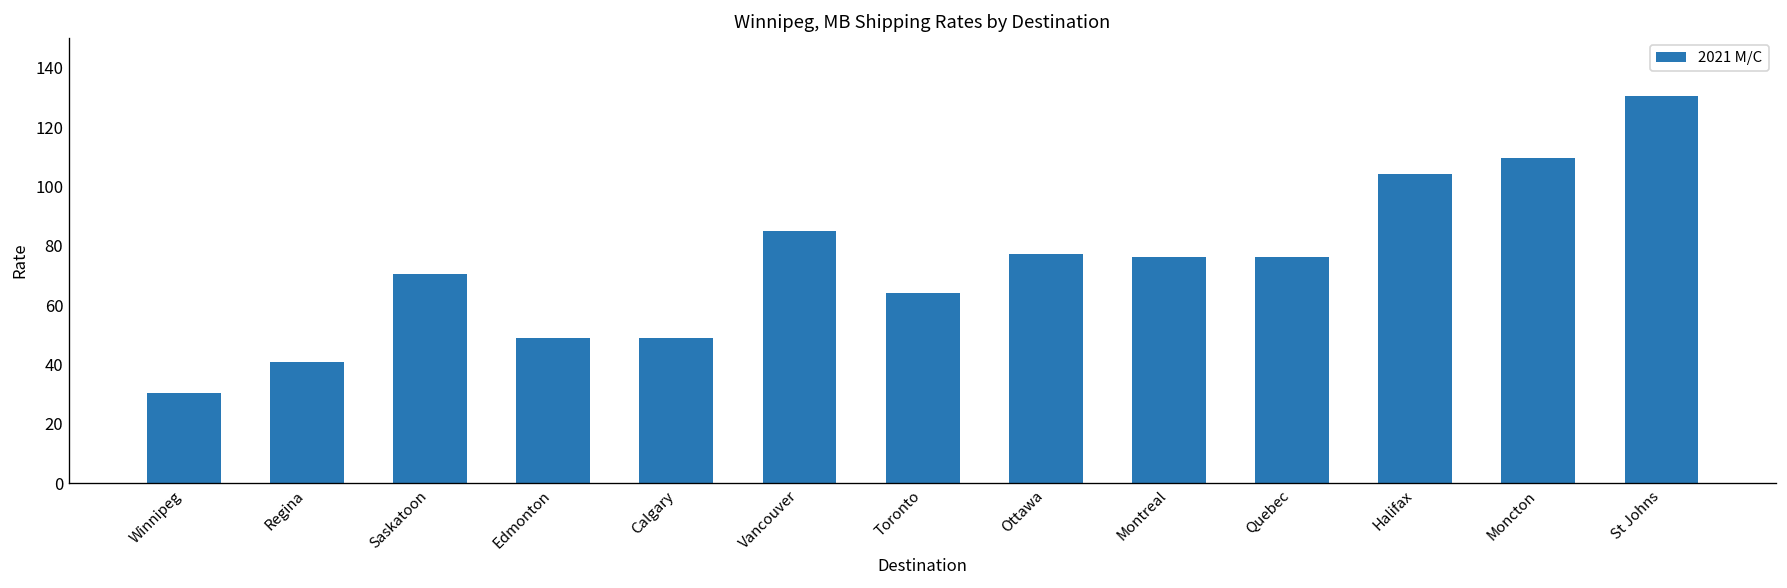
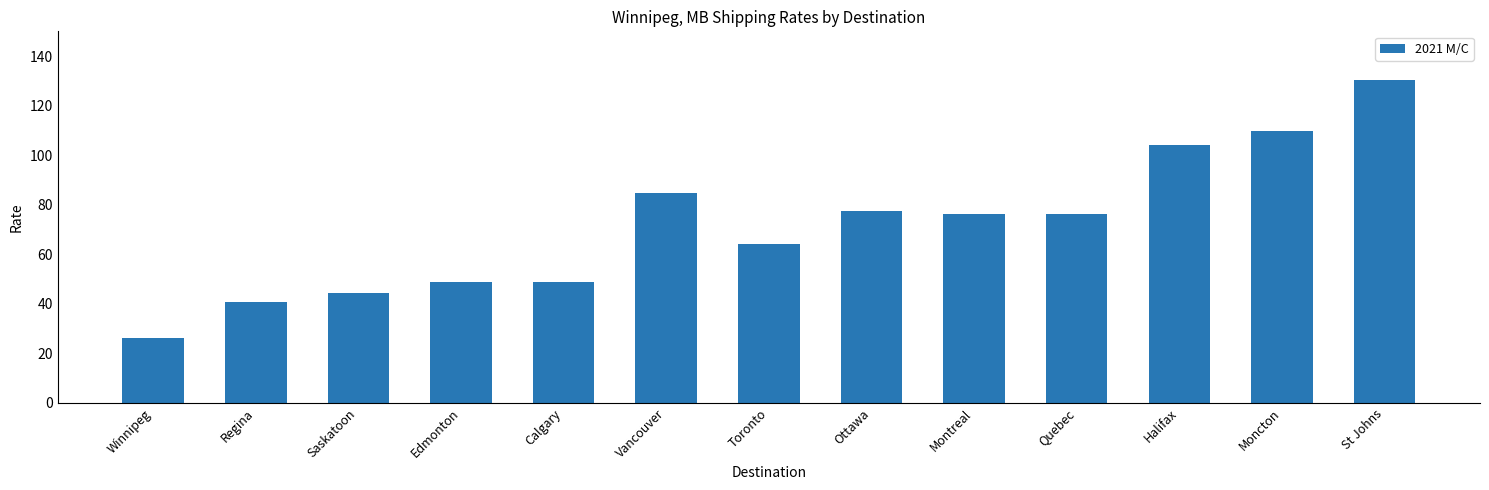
  {
-   "Winnipeg": 30,
+   "Winnipeg": 26,
    "Regina": 41,
-   "Saskatoon": 71,
+   "Saskatoon": 44,
    "Edmonton": 49,
    "Calgary": 49,
    "Vancouver": 85,
    "Toronto": 64,
    "Ottawa": 77,
    "Montreal": 76,
    "Quebec": 76,
    "Halifax": 104,
    "Moncton": 110,
    "St Johns": 131
  }
